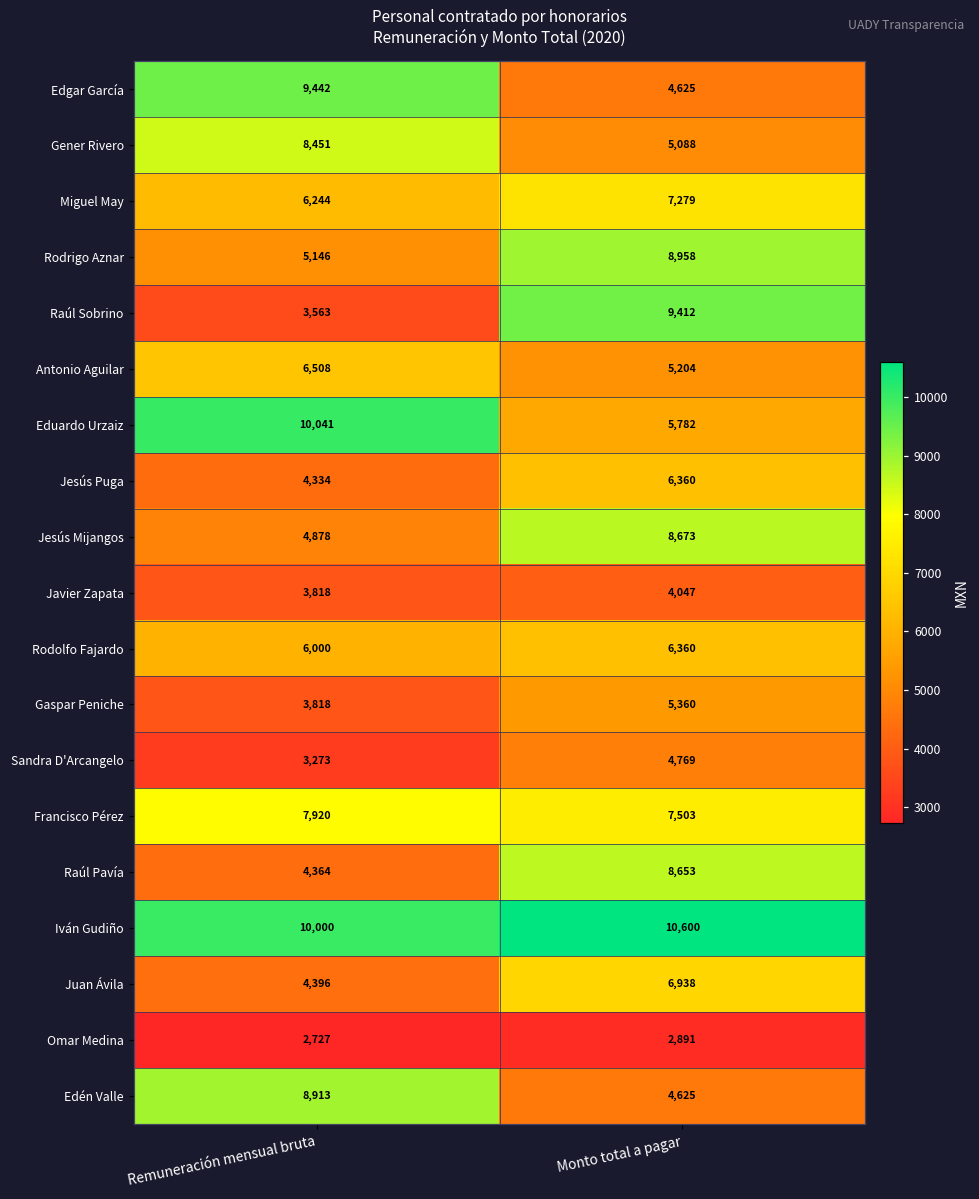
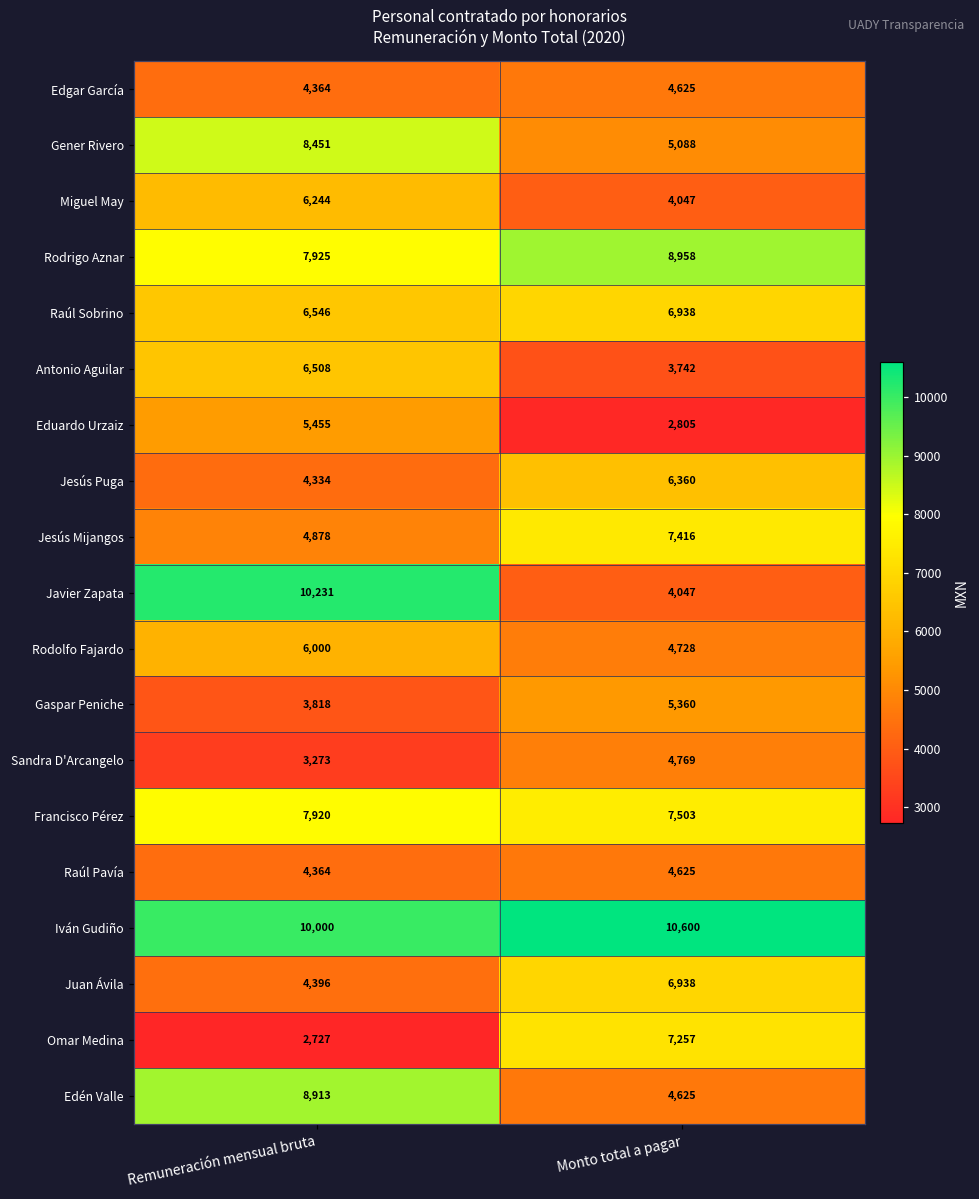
  {
    "Edgar García": {
-     "Remuneración mensual bruta": "9,442",
+     "Remuneración mensual bruta": "4,364",
      "Monto total a pagar": "4,625"
    },
    "Gener Rivero": {
      "Remuneración mensual bruta": "8,451",
      "Monto total a pagar": "5,088"
    },
    "Miguel May": {
      "Remuneración mensual bruta": "6,244",
-     "Monto total a pagar": "7,279"
+     "Monto total a pagar": "4,047"
    },
    "Rodrigo Aznar": {
-     "Remuneración mensual bruta": "5,146",
+     "Remuneración mensual bruta": "7,925",
      "Monto total a pagar": "8,958"
    },
    "Raúl Sobrino": {
-     "Remuneración mensual bruta": "3,563",
-     "Monto total a pagar": "9,412"
+     "Remuneración mensual bruta": "6,546",
+     "Monto total a pagar": "6,938"
    },
    "Antonio Aguilar": {
      "Remuneración mensual bruta": "6,508",
-     "Monto total a pagar": "5,204"
+     "Monto total a pagar": "3,742"
    },
    "Eduardo Urzaiz": {
-     "Remuneración mensual bruta": "10,041",
-     "Monto total a pagar": "5,782"
+     "Remuneración mensual bruta": "5,455",
+     "Monto total a pagar": "2,805"
    },
    "Jesús Puga": {
      "Remuneración mensual bruta": "4,334",
      "Monto total a pagar": "6,360"
    },
    "Jesús Mijangos": {
      "Remuneración mensual bruta": "4,878",
-     "Monto total a pagar": "8,673"
+     "Monto total a pagar": "7,416"
    },
    "Javier Zapata": {
-     "Remuneración mensual bruta": "3,818",
+     "Remuneración mensual bruta": "10,231",
      "Monto total a pagar": "4,047"
    },
    "Rodolfo Fajardo": {
      "Remuneración mensual bruta": "6,000",
-     "Monto total a pagar": "6,360"
+     "Monto total a pagar": "4,728"
    },
    "Gaspar Peniche": {
      "Remuneración mensual bruta": "3,818",
      "Monto total a pagar": "5,360"
    },
    "Sandra D'Arcangelo": {
      "Remuneración mensual bruta": "3,273",
      "Monto total a pagar": "4,769"
    },
    "Francisco Pérez": {
      "Remuneración mensual bruta": "7,920",
      "Monto total a pagar": "7,503"
    },
    "Raúl Pavía": {
      "Remuneración mensual bruta": "4,364",
-     "Monto total a pagar": "8,653"
+     "Monto total a pagar": "4,625"
    },
    "Iván Gudiño": {
      "Remuneración mensual bruta": "10,000",
      "Monto total a pagar": "10,600"
    },
    "Juan Ávila": {
      "Remuneración mensual bruta": "4,396",
      "Monto total a pagar": "6,938"
    },
    "Omar Medina": {
      "Remuneración mensual bruta": "2,727",
-     "Monto total a pagar": "2,891"
+     "Monto total a pagar": "7,257"
    },
    "Edén Valle": {
      "Remuneración mensual bruta": "8,913",
      "Monto total a pagar": "4,625"
    }
  }
